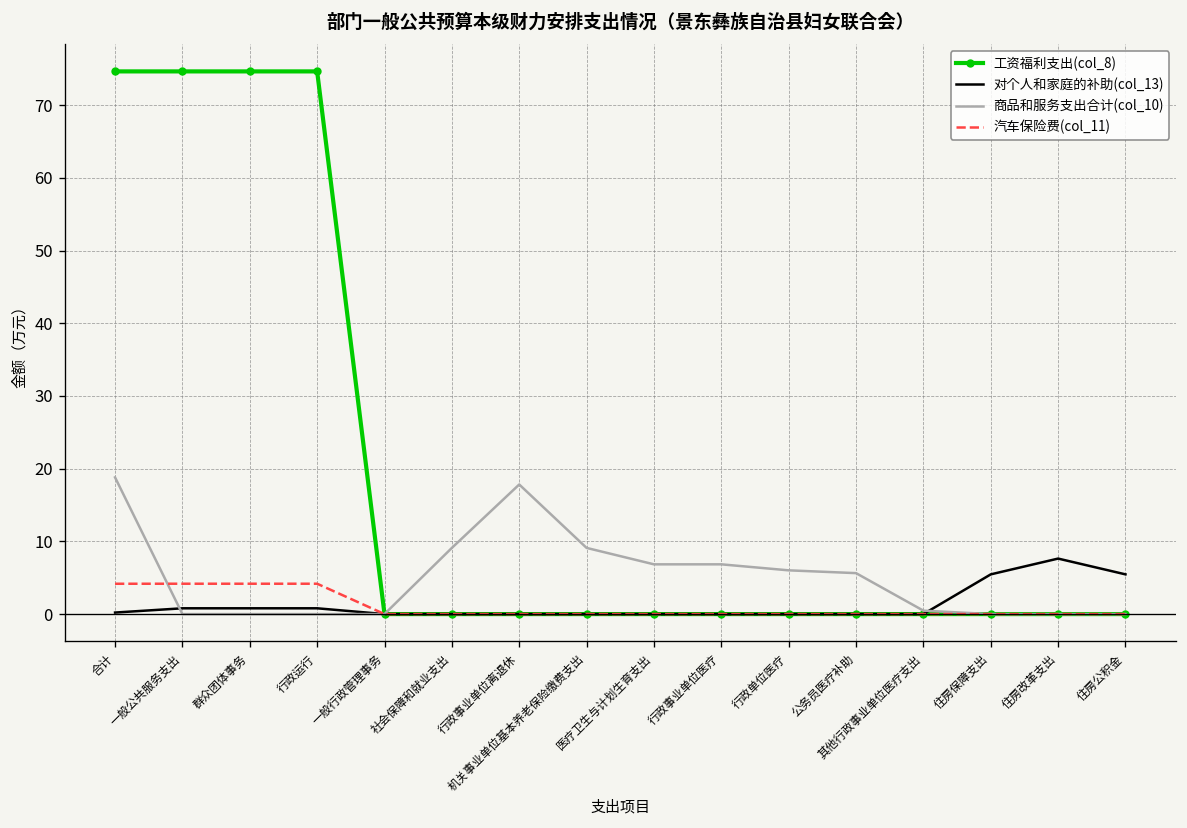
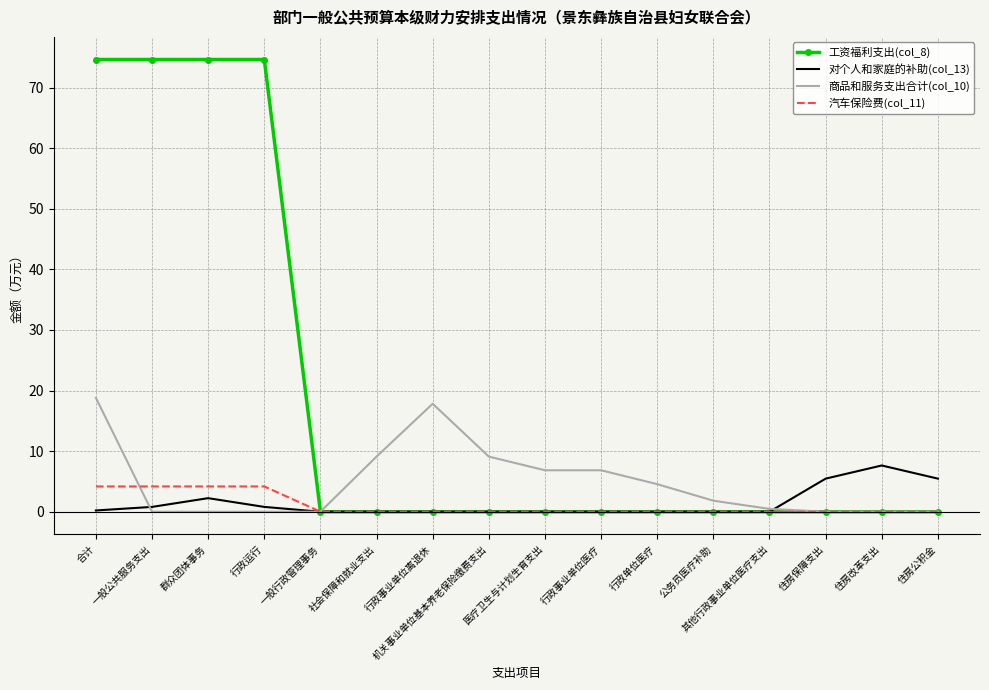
  {
    "工资福利支出(col_8)": {
      "合计": 75,
      "一般公共服务支出": 75,
      "群众团体事务": 75,
      "行政运行": 75
    },
    "对个人和家庭的补助(col_13)": {
      "合计": 0,
      "一般公共服务支出": 1,
-     "群众团体事务": 1,
+     "群众团体事务": 2,
      "行政运行": 1,
      "住房保障支出": 5,
      "住房改革支出": 8,
      "住房公积金": 5
    },
    "商品和服务支出合计(col_10)": {
      "合计": 19,
      "一般公共服务支出": 0,
      "群众团体事务": 0,
      "行政运行": 0,
      "社会保障和就业支出": 9,
      "行政事业单位离退休": 18,
      "机关事业单位基本养老保险缴费支出": 9,
      "医疗卫生与计划生育支出": 7,
      "行政事业单位医疗": 7,
-     "行政单位医疗": 6,
-     "公务员医疗补助": 6,
+     "行政单位医疗": 5,
+     "公务员医疗补助": 2,
      "其他行政事业单位医疗支出": 0
    },
    "汽车保险费(col_11)": {
      "合计": 4,
      "一般公共服务支出": 4,
      "群众团体事务": 4,
      "行政运行": 4
    }
  }
